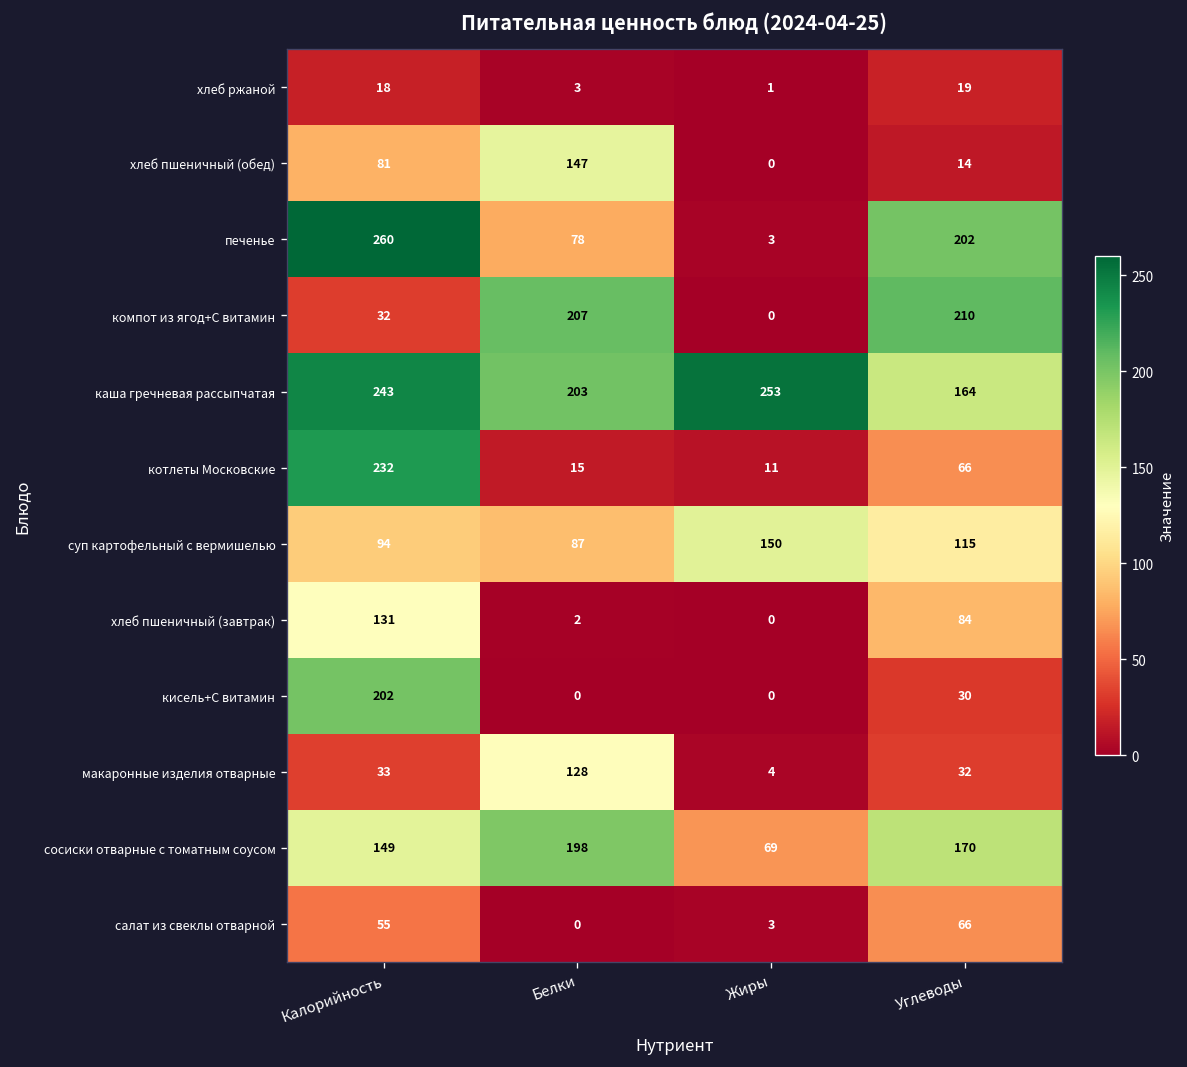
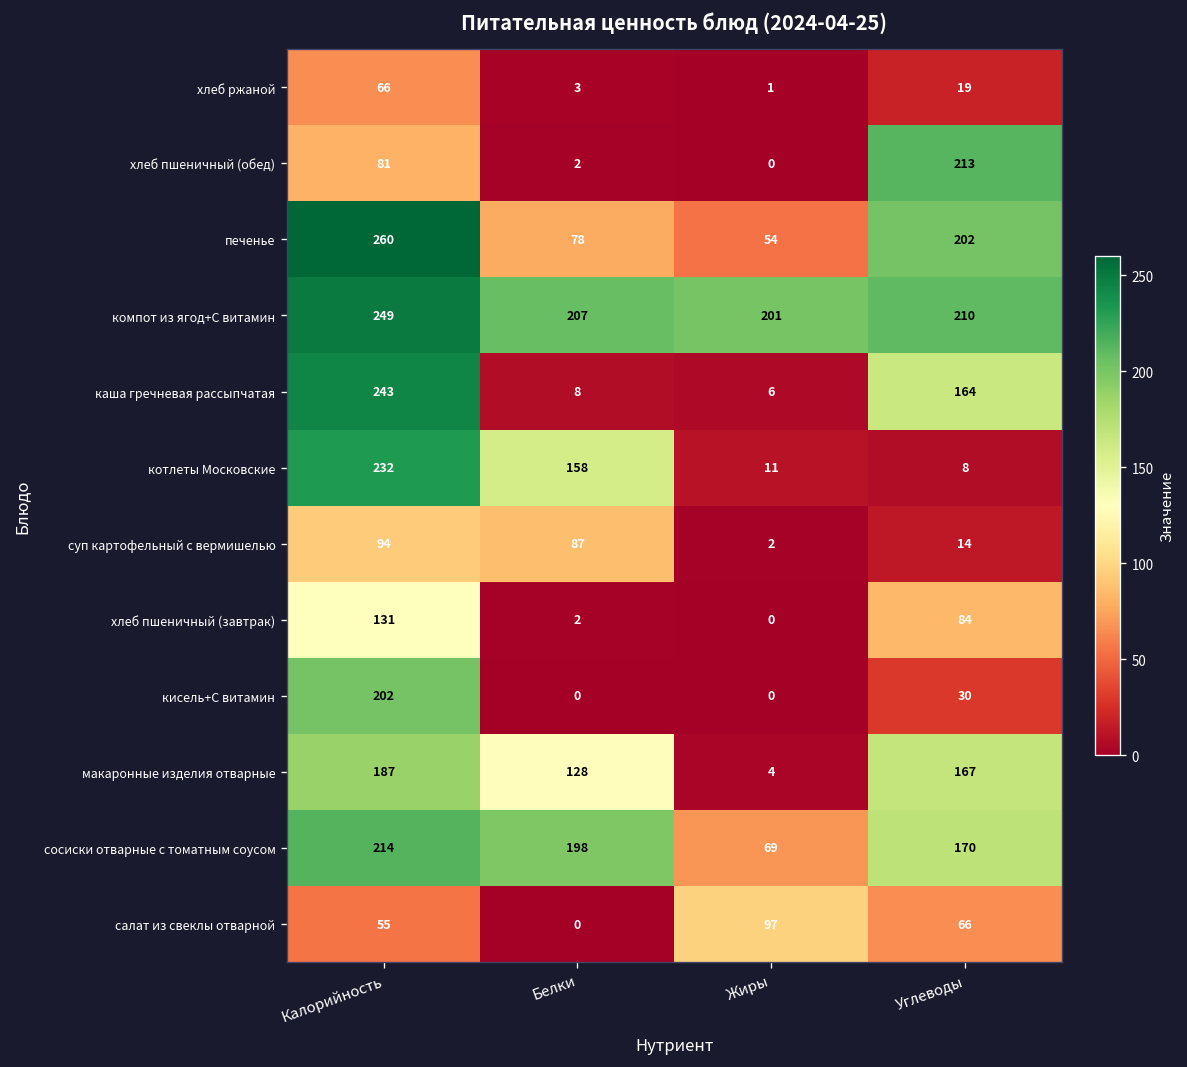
  {
    "хлеб ржаной": {
-     "Калорийность": 18,
+     "Калорийность": 66,
      "Белки": 3,
      "Жиры": 1,
      "Углеводы": 19
    },
    "хлеб пшеничный (обед)": {
      "Калорийность": 81,
-     "Белки": 147,
+     "Белки": 2,
      "Жиры": 0,
-     "Углеводы": 14
+     "Углеводы": 213
    },
    "печенье": {
      "Калорийность": 260,
      "Белки": 78,
-     "Жиры": 3,
+     "Жиры": 54,
      "Углеводы": 202
    },
    "компот из ягод+С витамин": {
-     "Калорийность": 32,
+     "Калорийность": 249,
      "Белки": 207,
-     "Жиры": 0,
+     "Жиры": 201,
      "Углеводы": 210
    },
    "каша гречневая рассыпчатая": {
      "Калорийность": 243,
-     "Белки": 203,
-     "Жиры": 253,
+     "Белки": 8,
+     "Жиры": 6,
      "Углеводы": 164
    },
    "котлеты Московские": {
      "Калорийность": 232,
-     "Белки": 15,
+     "Белки": 158,
      "Жиры": 11,
-     "Углеводы": 66
+     "Углеводы": 8
    },
    "суп картофельный с вермишелью": {
      "Калорийность": 94,
      "Белки": 87,
-     "Жиры": 150,
-     "Углеводы": 115
+     "Жиры": 2,
+     "Углеводы": 14
    },
    "хлеб пшеничный (завтрак)": {
      "Калорийность": 131,
      "Белки": 2,
      "Жиры": 0,
      "Углеводы": 84
    },
    "кисель+С витамин": {
      "Калорийность": 202,
      "Белки": 0,
      "Жиры": 0,
      "Углеводы": 30
    },
    "макаронные изделия отварные": {
-     "Калорийность": 33,
+     "Калорийность": 187,
      "Белки": 128,
      "Жиры": 4,
-     "Углеводы": 32
+     "Углеводы": 167
    },
    "сосиски отварные с томатным соусом": {
-     "Калорийность": 149,
+     "Калорийность": 214,
      "Белки": 198,
      "Жиры": 69,
      "Углеводы": 170
    },
    "салат из свеклы отварной": {
      "Калорийность": 55,
      "Белки": 0,
-     "Жиры": 3,
+     "Жиры": 97,
      "Углеводы": 66
    }
  }
